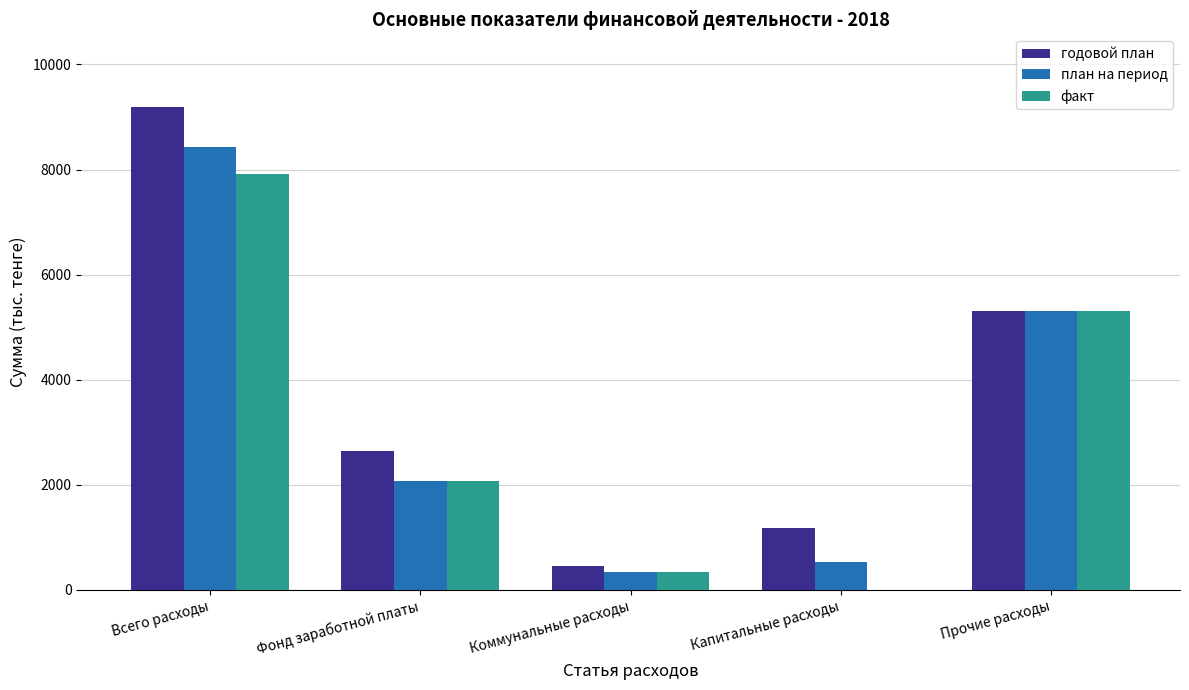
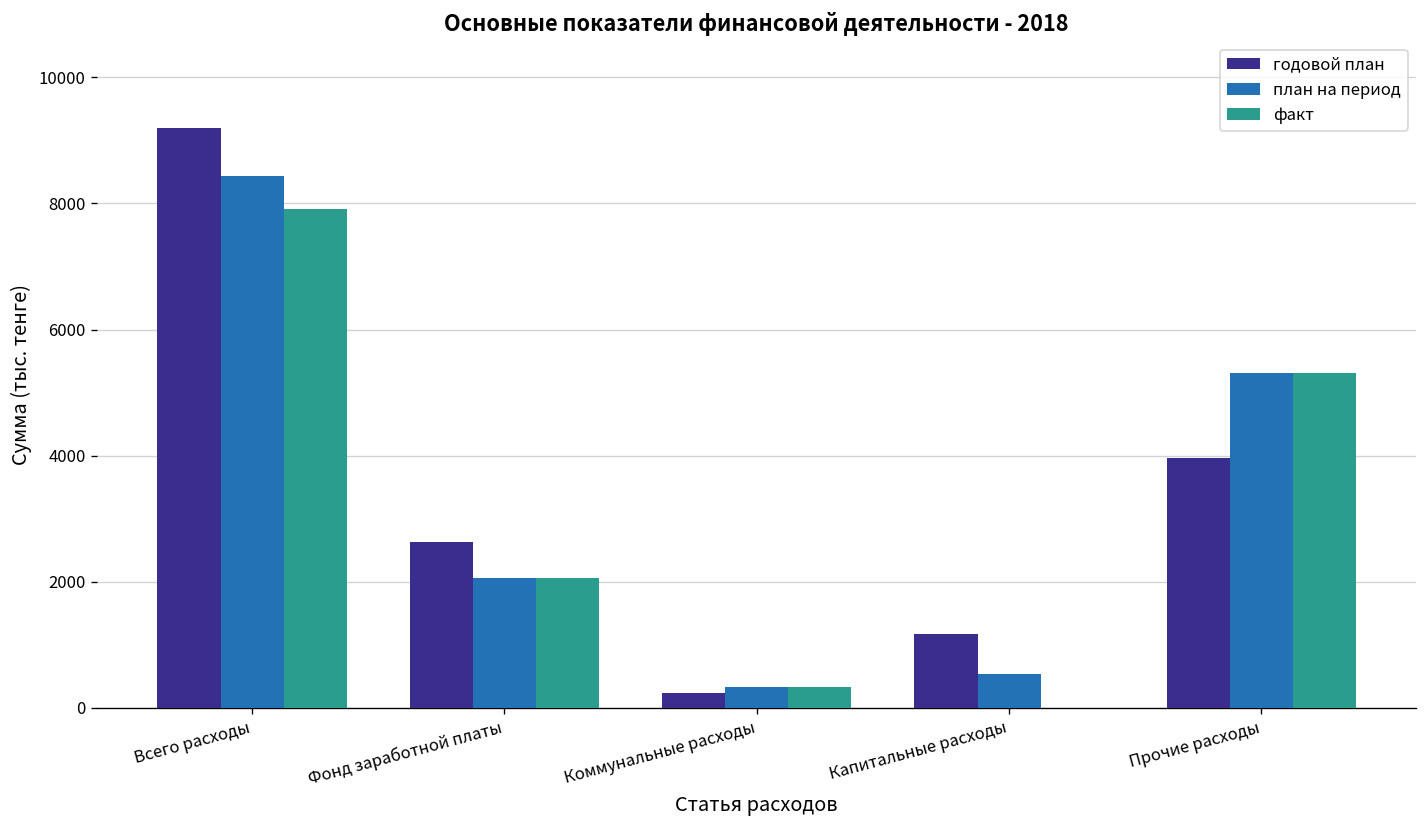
  {
    "годовой план": {
      "Всего расходы": 9200,
      "Фонд заработной платы": 2600,
-     "Коммунальные расходы": 500,
+     "Коммунальные расходы": 200,
      "Капитальные расходы": 1200,
-     "Прочие расходы": 5300
+     "Прочие расходы": 4000
    }
  }
